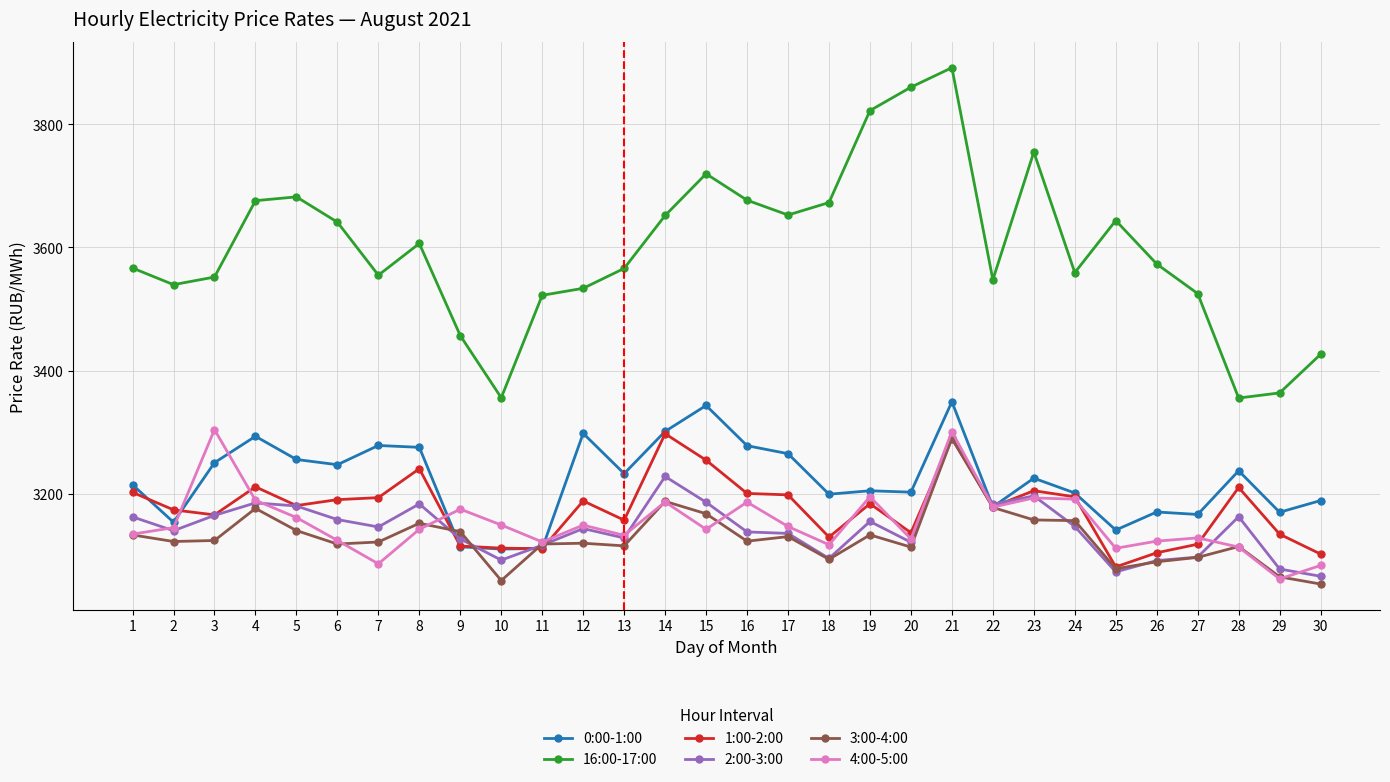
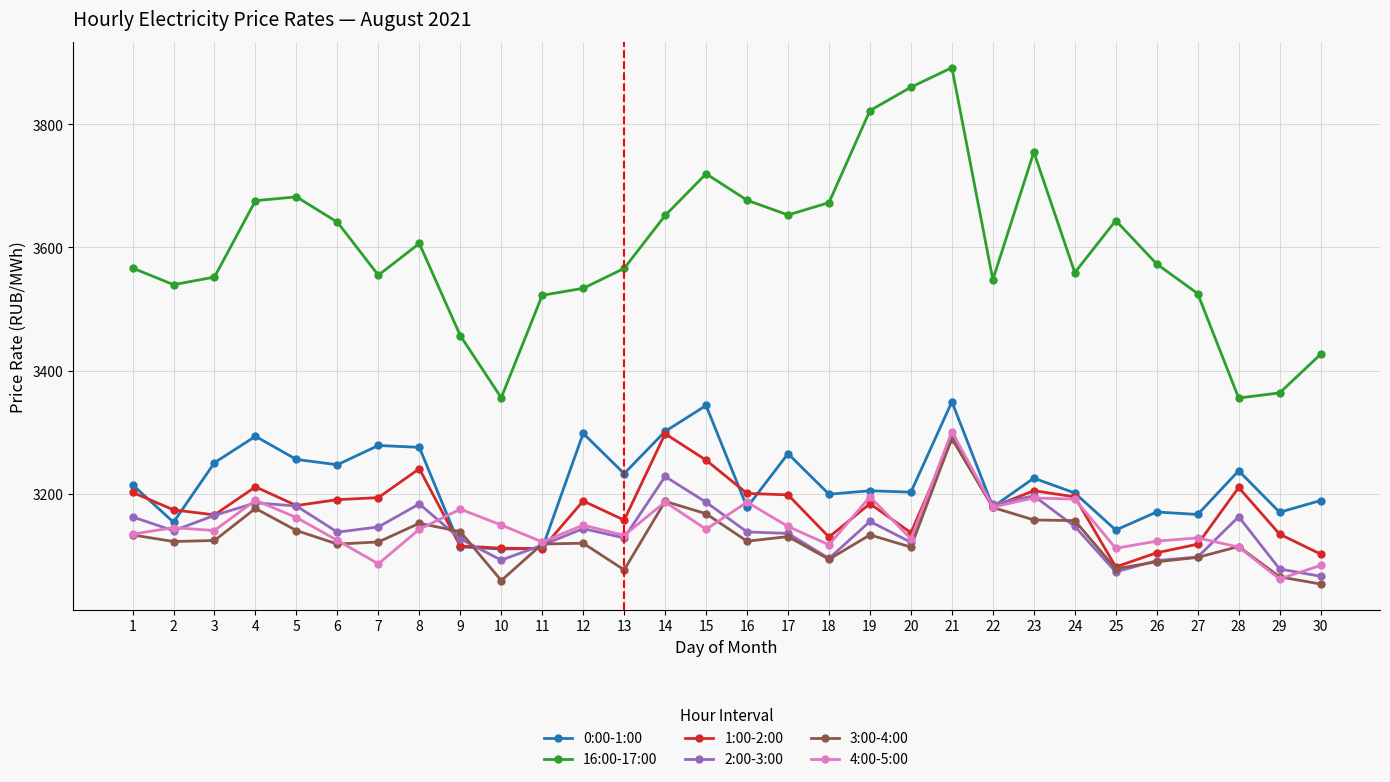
  {
    "0:00-1:00": {
      "1": 3210,
      "2": 3150,
      "3": 3250,
      "4": 3290,
      "5": 3260,
      "6": 3250,
      "7": 3280,
      "8": 3280,
      "12": 3300,
      "13": 3230,
      "15": 3340,
-     "16": 3280,
+     "16": 3180,
      "17": 3260,
      "18": 3200,
      "19": 3200,
      "20": 3200,
      "21": 3350,
      "23": 3230,
      "24": 3200,
      "25": 3140,
      "26": 3170,
      "27": 3170,
      "28": 3240,
      "29": 3170,
      "30": 3190
    },
    "16:00-17:00": {
      "1": 3570,
      "2": 3540,
      "3": 3550,
      "4": 3680,
      "5": 3680,
      "6": 3640,
      "7": 3550,
      "8": 3610,
      "9": 3460,
      "10": 3360,
      "11": 3520,
      "12": 3530,
      "13": 3570,
      "14": 3650,
      "15": 3720,
      "16": 3680,
      "17": 3650,
      "18": 3670,
      "19": 3820,
      "20": 3860,
      "21": 3890,
      "22": 3550,
      "23": 3750,
      "24": 3560,
      "25": 3640,
      "26": 3570,
      "27": 3520,
      "28": 3360,
      "29": 3360,
      "30": 3430
    },
    "1:00-2:00": {
      "1": 3200,
      "2": 3170,
      "4": 3210,
      "6": 3190,
      "7": 3190,
      "8": 3240,
      "12": 3190,
      "13": 3160,
      "15": 3250,
      "16": 3200,
      "17": 3200,
      "18": 3130,
      "19": 3180,
      "20": 3140,
      "23": 3200,
      "26": 3100,
      "27": 3120,
      "28": 3210,
      "29": 3130,
      "30": 3100
    },
    "2:00-3:00": {
      "1": 3160,
      "2": 3140,
      "4": 3180,
-     "6": 3160,
+     "6": 3140,
      "7": 3150,
      "8": 3180,
      "9": 3130,
      "10": 3090,
      "12": 3140,
      "13": 3130,
      "14": 3230,
      "15": 3190,
      "16": 3140,
      "17": 3140,
      "19": 3150,
      "20": 3120,
      "24": 3150,
      "25": 3070,
      "28": 3160,
      "29": 3080,
      "30": 3070
    },
    "3:00-4:00": {
      "2": 3120,
      "3": 3120,
      "4": 3180,
      "5": 3140,
      "6": 3120,
      "7": 3120,
      "8": 3150,
      "9": 3140,
      "10": 3060,
      "12": 3120,
-     "13": 3120,
+     "13": 3080,
      "15": 3170,
      "16": 3120,
      "17": 3130,
      "19": 3130,
      "20": 3110,
      "23": 3160,
      "24": 3160,
      "30": 3050
    },
    "4:00-5:00": {
      "2": 3140,
-     "3": 3300,
+     "3": 3140,
      "4": 3190,
      "5": 3160,
      "6": 3120,
      "7": 3090,
      "8": 3140,
      "9": 3170,
      "10": 3150,
      "12": 3150,
      "13": 3130,
      "15": 3140,
      "16": 3190,
      "17": 3150,
      "18": 3120,
      "19": 3200,
      "20": 3130,
      "21": 3300,
      "25": 3110,
      "26": 3120,
      "27": 3130,
      "30": 3080
    }
  }
